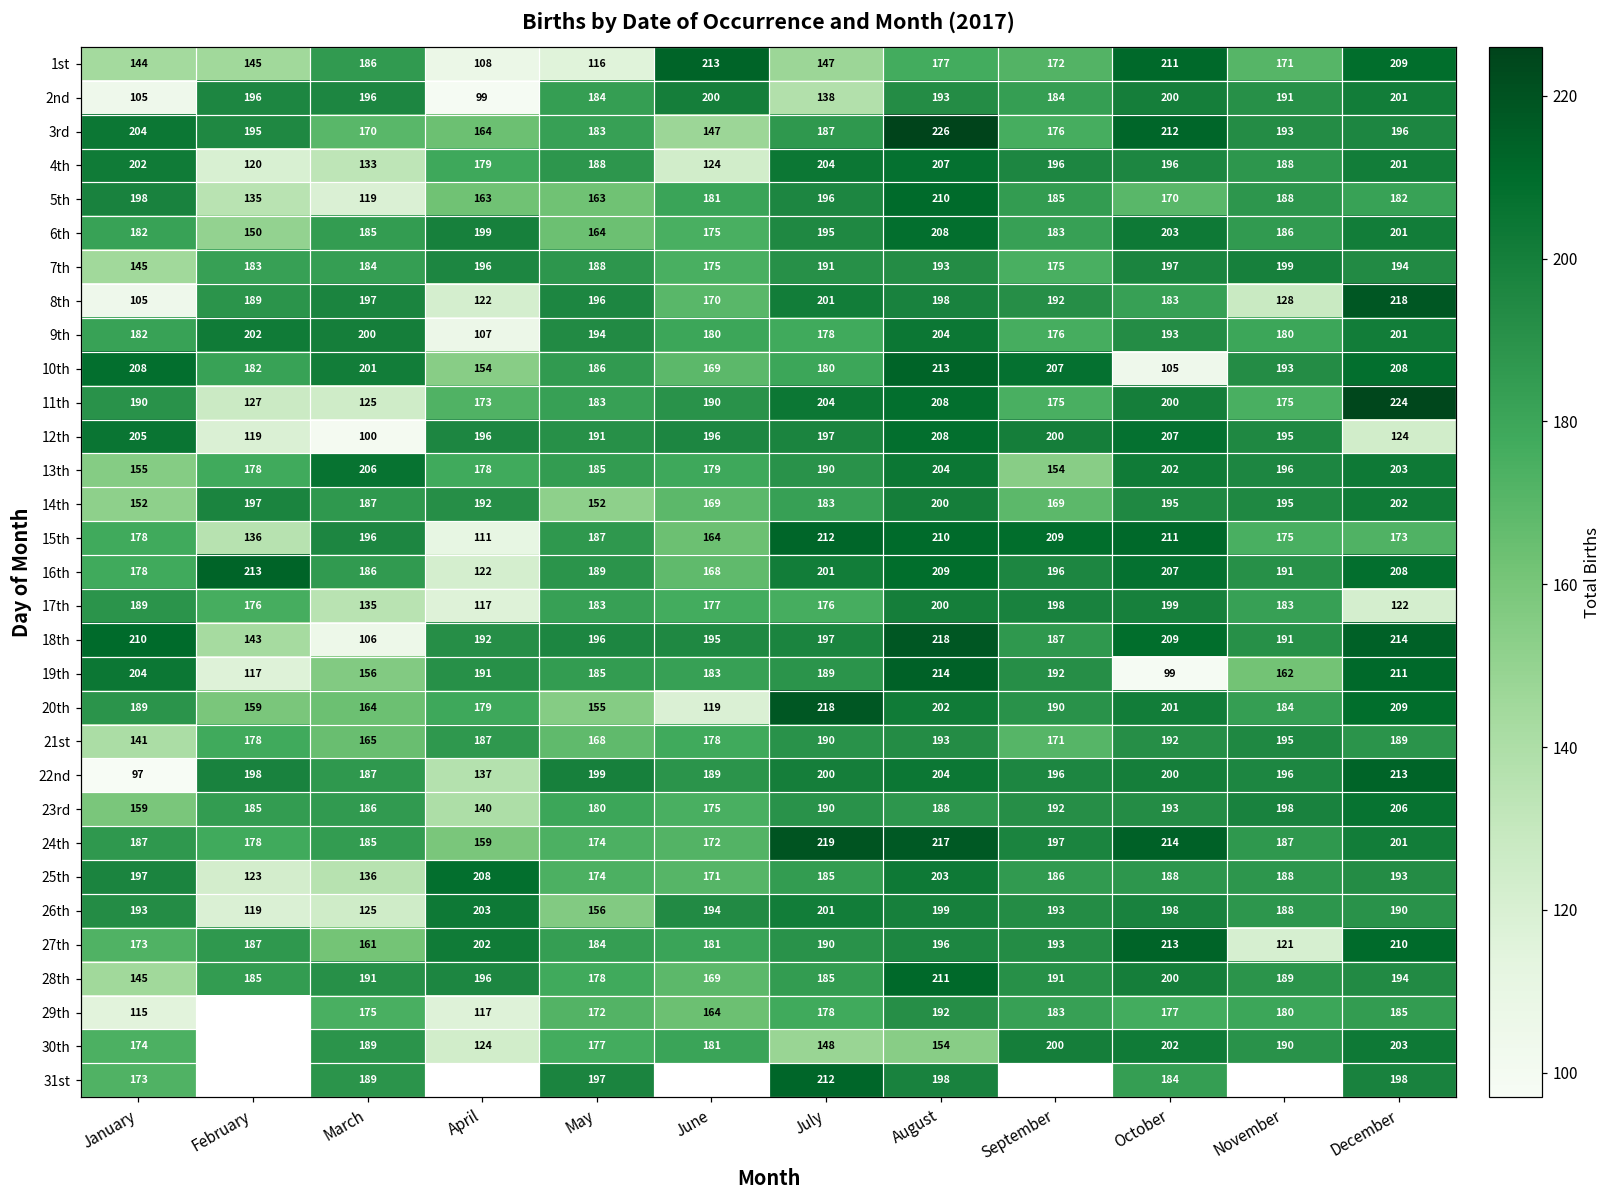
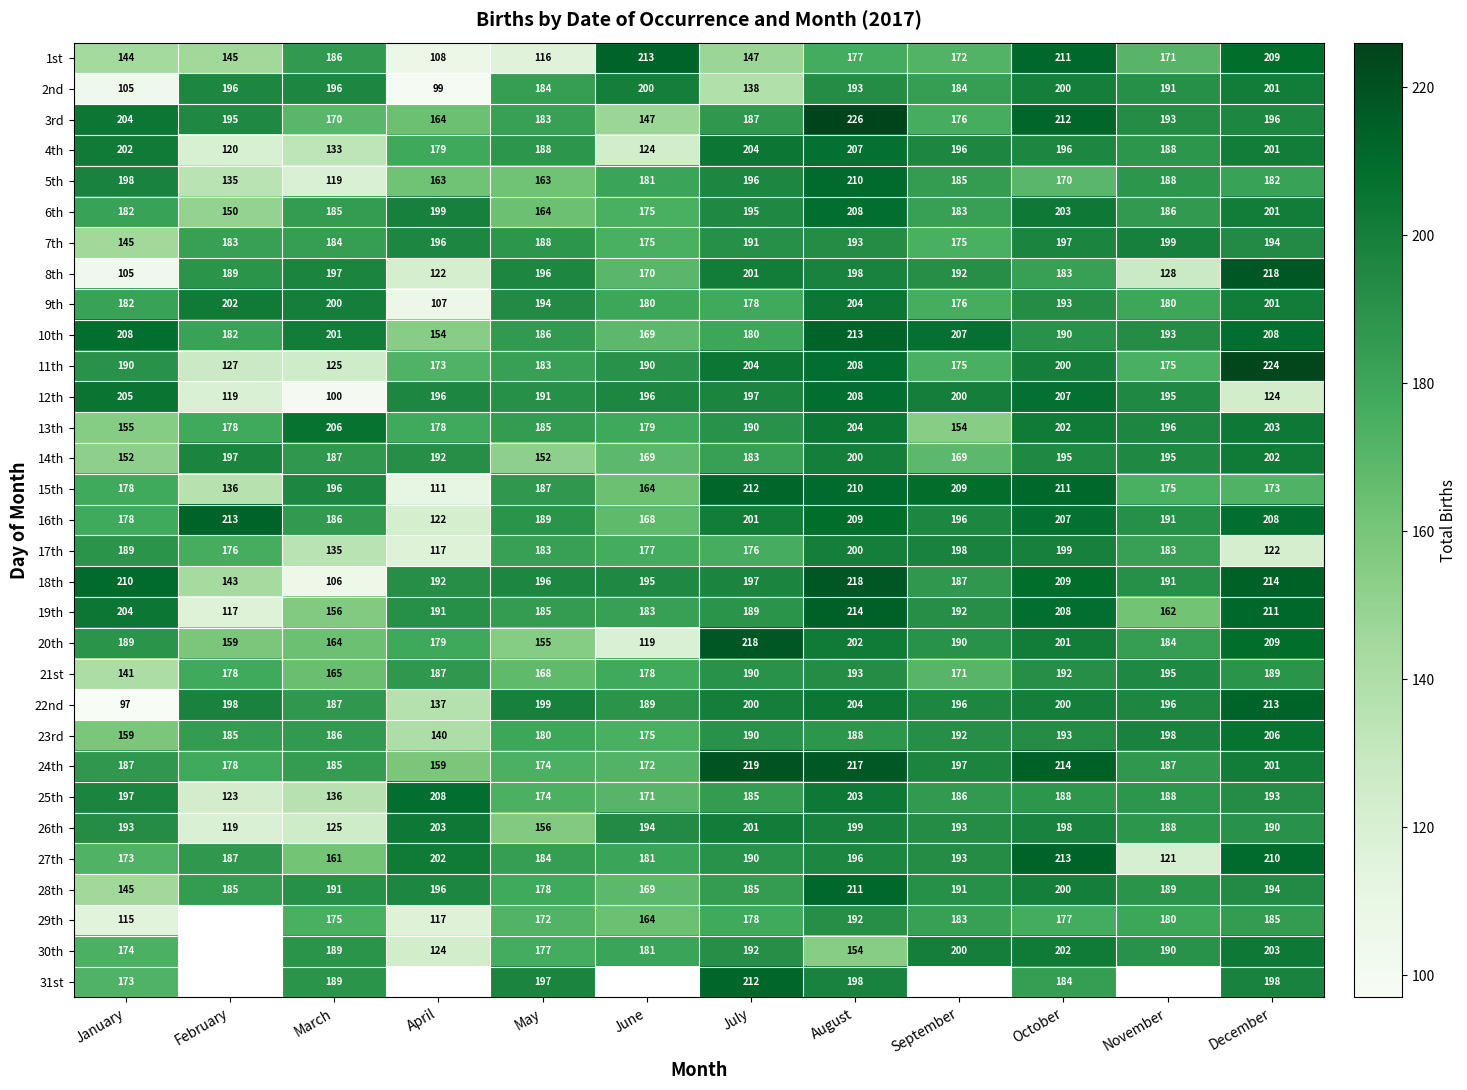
  {
    "10th": {
      "January": 208,
      "February": 182,
      "March": 201,
      "April": 154,
      "May": 186,
      "June": 169,
      "July": 180,
      "August": 213,
      "September": 207,
-     "October": 105,
+     "October": 190,
      "November": 193,
      "December": 208
    },
    "19th": {
      "January": 204,
      "February": 117,
      "March": 156,
      "April": 191,
      "May": 185,
      "June": 183,
      "July": 189,
      "August": 214,
      "September": 192,
-     "October": 99,
+     "October": 208,
      "November": 162,
      "December": 211
    },
    "30th": {
      "January": 174,
      "March": 189,
      "April": 124,
      "May": 177,
      "June": 181,
-     "July": 148,
+     "July": 192,
      "August": 154,
      "September": 200,
      "October": 202,
      "November": 190,
      "December": 203
    }
  }
